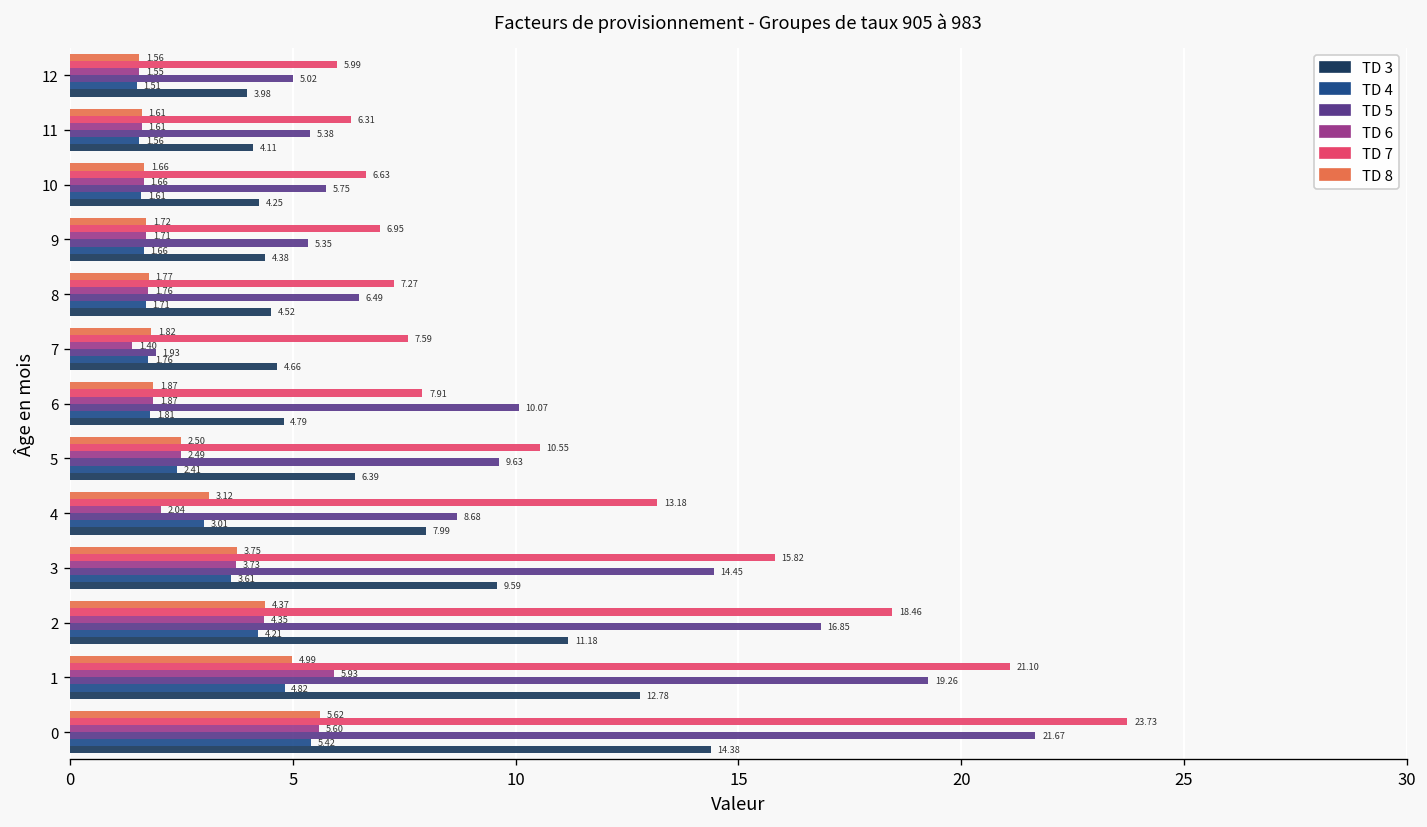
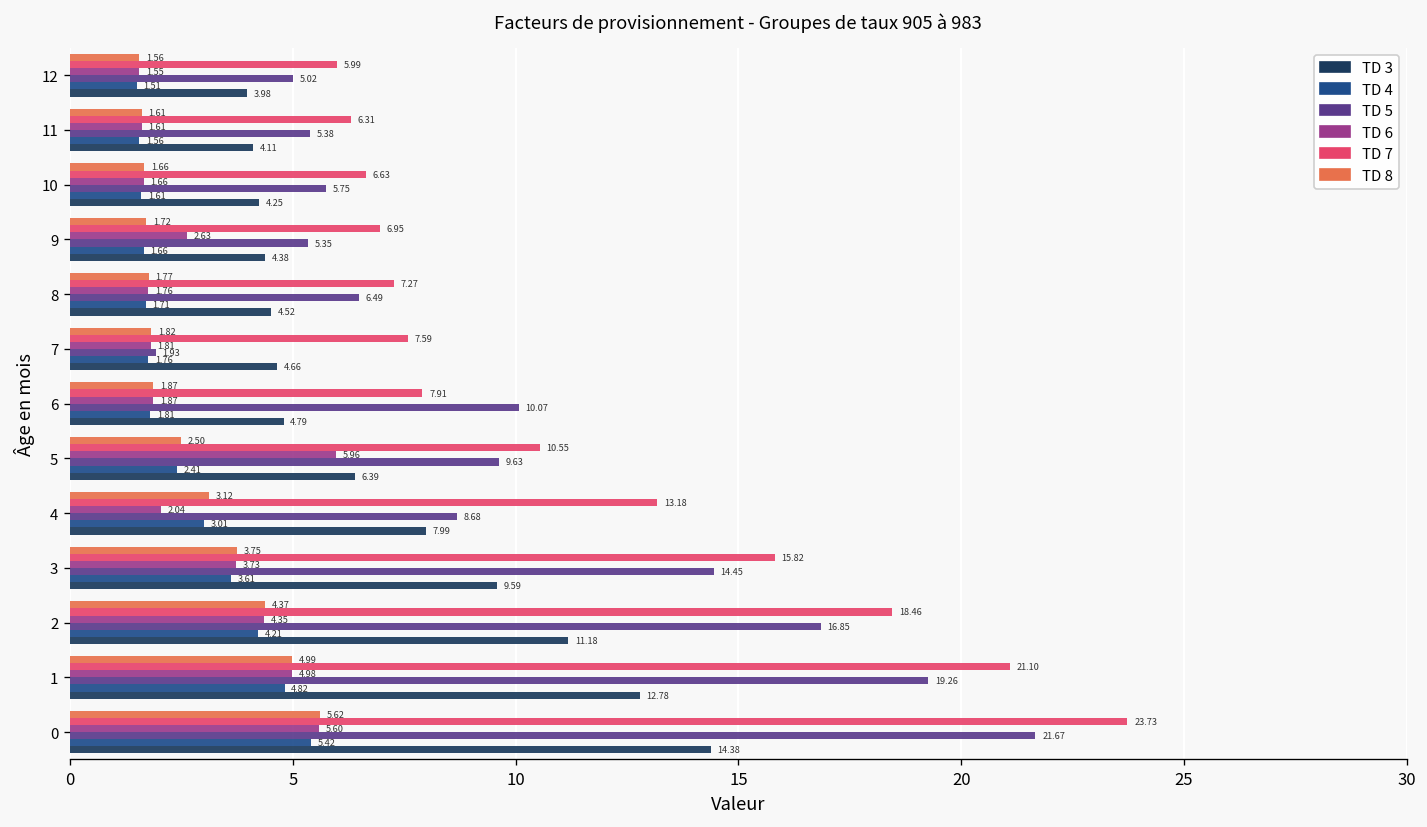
  {
    "TD 5": {
      "12": 5.02,
      "11": 5.38,
      "10": 5.75,
      "9": 5.35,
      "8": 6.49,
      "6": 10.07,
      "5": 9.63,
      "4": 8.68,
      "3": 14.45,
      "2": 16.85,
      "1": 19.26,
      "0": 21.67
    },
    "TD 6": {
      "12": 1.55,
      "11": 1.61,
      "10": 1.66,
-     "9": 1.71,
+     "9": 2.63,
      "8": 1.76,
-     "7": 1.40,
+     "7": 1.81,
      "6": 1.87,
-     "5": 2.49,
+     "5": 5.96,
      "4": 2.04,
      "3": 3.73,
      "2": 4.35,
-     "1": 5.93,
+     "1": 4.98,
      "0": 5.60
    }
  }
